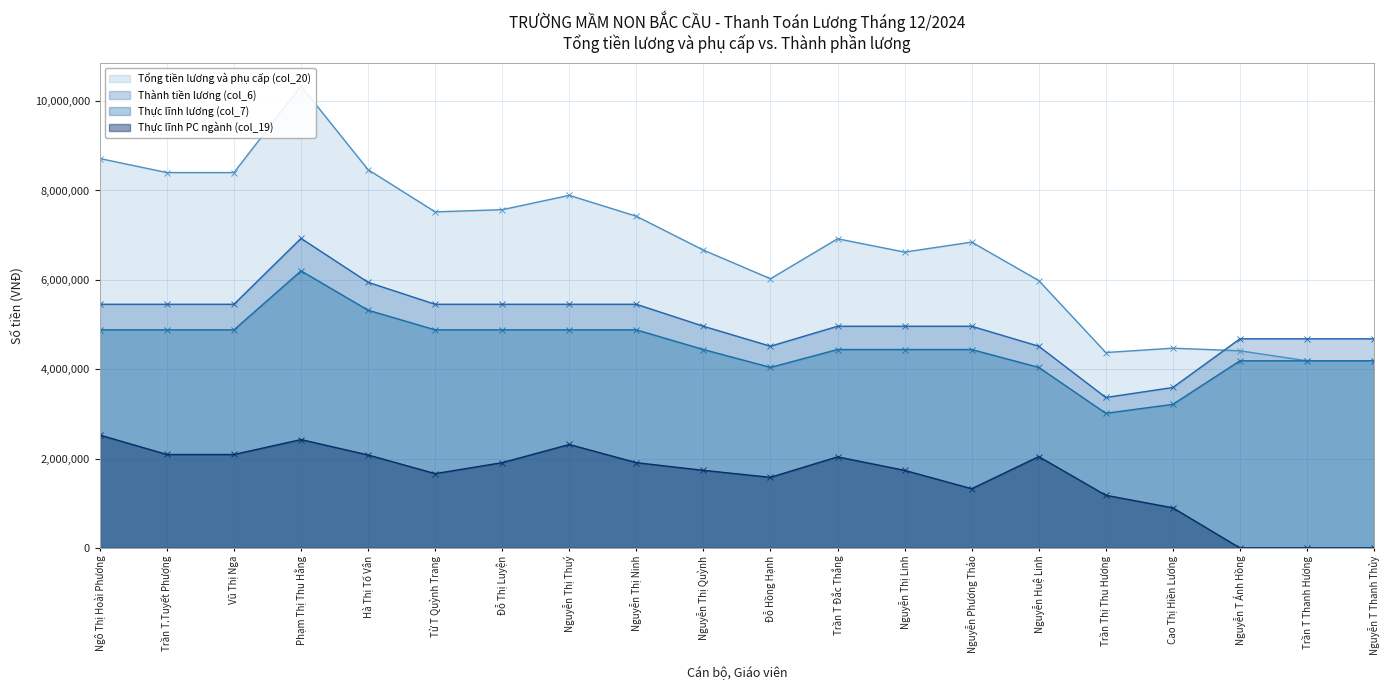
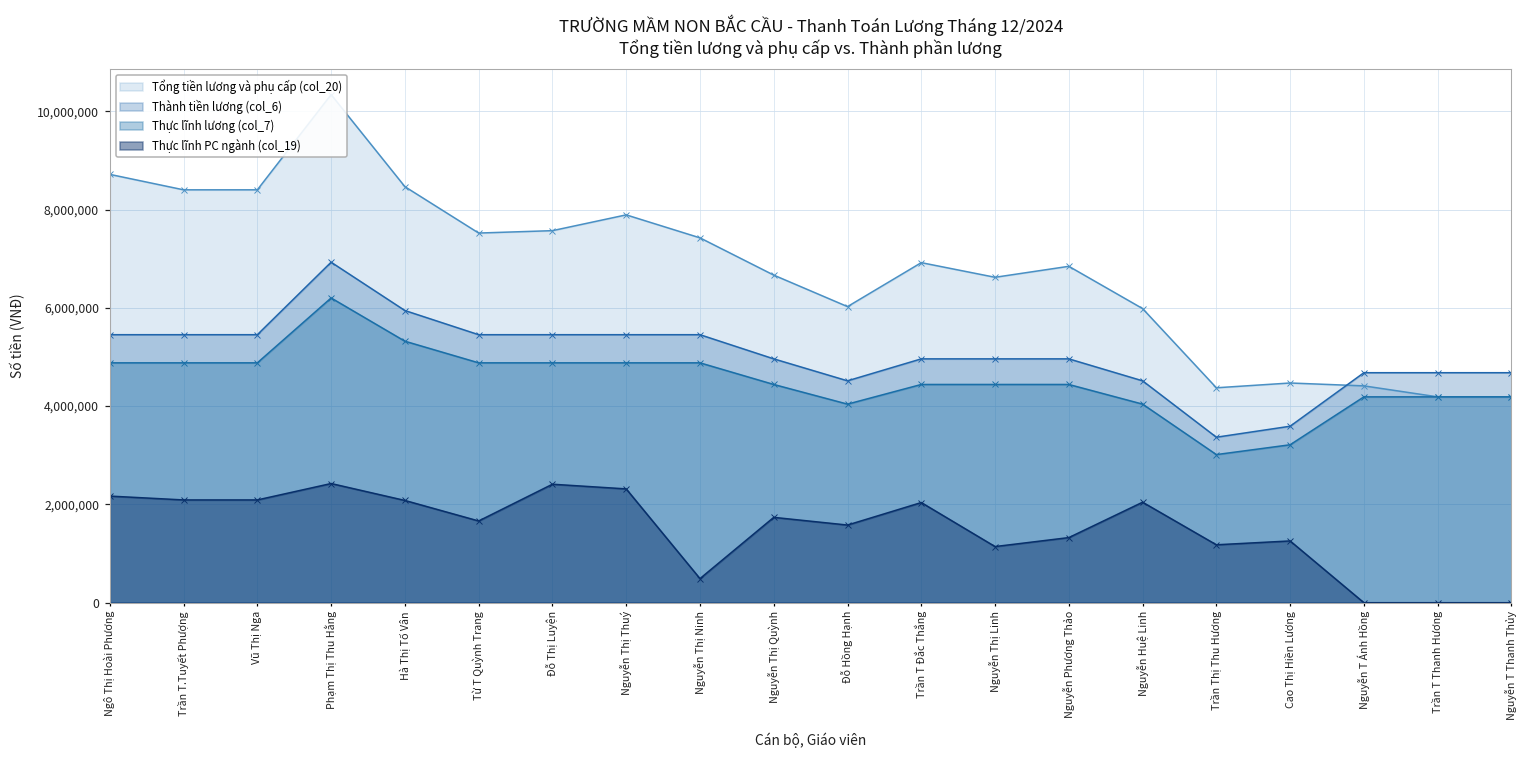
  {
    "Thực lĩnh PC ngành (col_19)": {
-     "Ngô Thị Hoài Phương": "2,500,000",
+     "Ngô Thị Hoài Phương": "2,200,000",
      "Trần T.Tuyết Phượng": "2,100,000",
      "Vũ Thị Nga": "2,100,000",
      "Phạm Thị Thu Hằng": "2,400,000",
      "Hà Thị Tố Vân": "2,100,000",
      "Từ T Quỳnh Trang": "1,700,000",
-     "Đỗ Thị Luyện": "1,900,000",
+     "Đỗ Thị Luyện": "2,400,000",
      "Nguyễn Thị Thuý": "2,300,000",
-     "Nguyễn Thị Ninh": "1,900,000",
+     "Nguyễn Thị Ninh": "500,000",
      "Nguyễn Thị Quỳnh": "1,700,000",
      "Đỗ Hồng Hạnh": "1,600,000",
      "Trần T Đắc Thắng": "2,000,000",
-     "Nguyễn Thị Linh": "1,700,000",
+     "Nguyễn Thị Linh": "1,100,000",
      "Nguyễn Phương Thảo": "1,300,000",
      "Nguyễn Huệ Linh": "2,000,000",
      "Trần Thị Thu Hương": "1,200,000",
-     "Cao Thị Hiền Lương": "900,000",
+     "Cao Thị Hiền Lương": "1,300,000",
      "Nguyễn T Ánh Hồng": "0",
      "Trần T Thanh Hương": "0",
      "Nguyễn T Thanh Thủy": "0"
    }
  }
